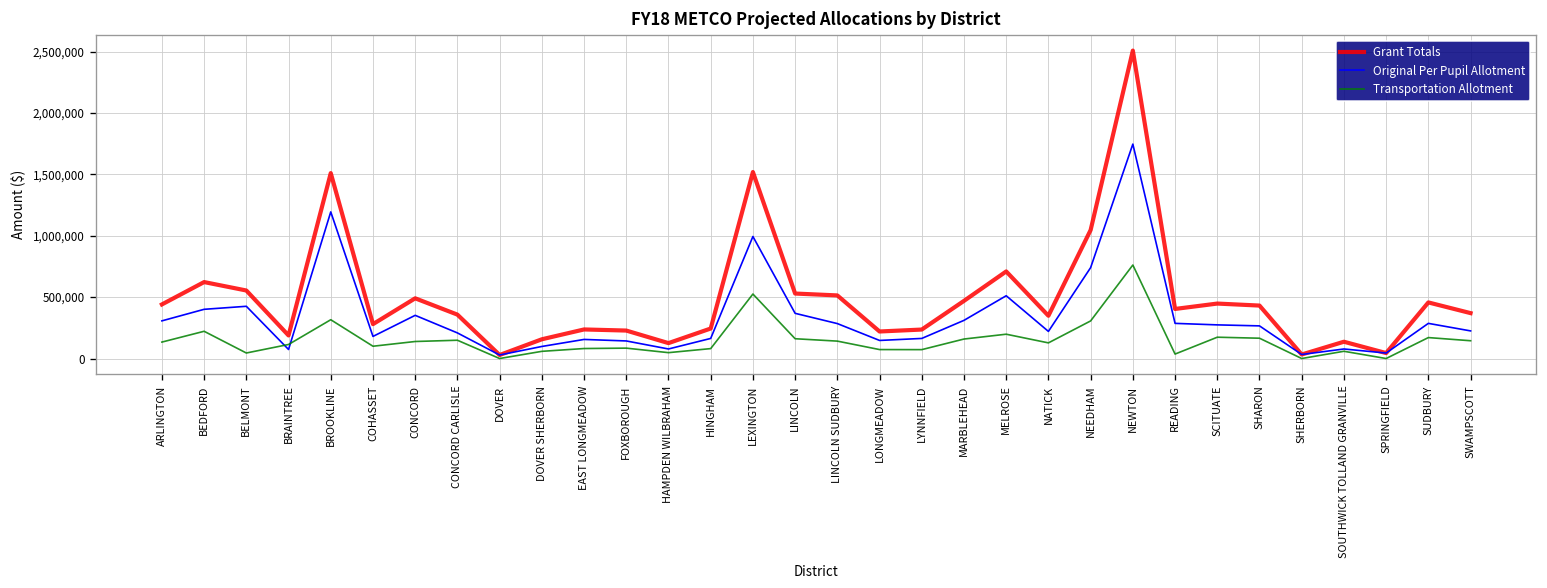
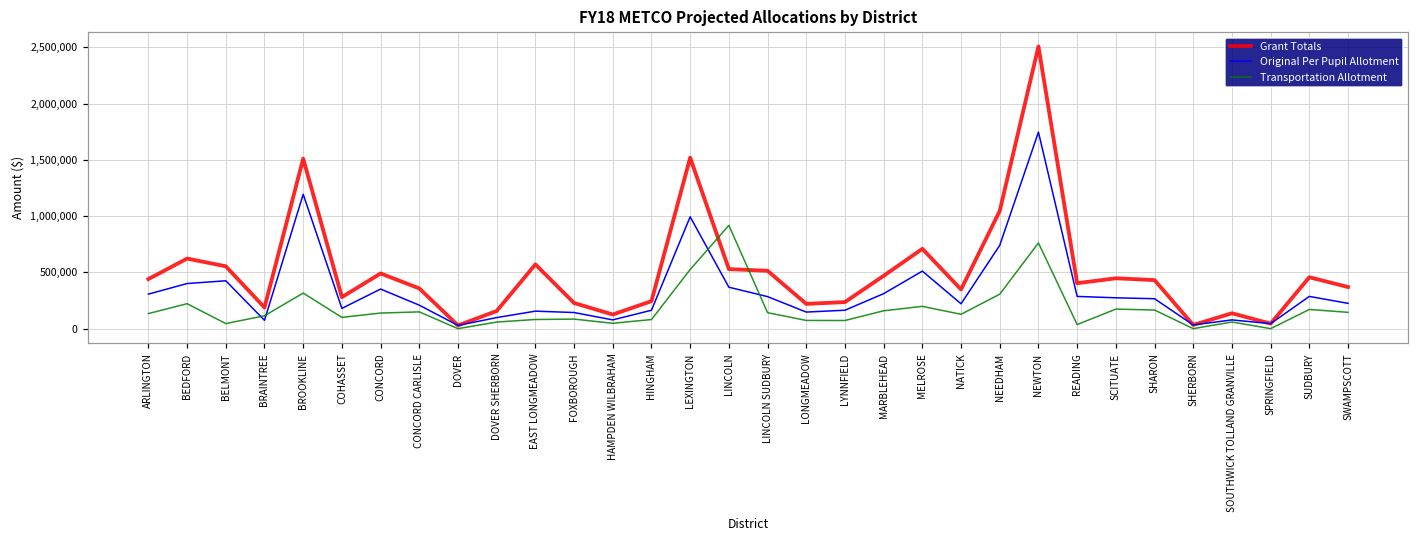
  {
    "Grant Totals": {
      "ARLINGTON": "440,000",
      "BEDFORD": "620,000",
      "BELMONT": "550,000",
      "BRAINTREE": "190,000",
      "BROOKLINE": "1,510,000",
      "COHASSET": "280,000",
      "CONCORD": "490,000",
      "CONCORD CARLISLE": "360,000",
      "DOVER SHERBORN": "160,000",
-     "EAST LONGMEADOW": "240,000",
+     "EAST LONGMEADOW": "570,000",
      "FOXBOROUGH": "230,000",
      "HAMPDEN WILBRAHAM": "130,000",
      "HINGHAM": "240,000",
      "LEXINGTON": "1,520,000",
      "LINCOLN": "530,000",
      "LINCOLN SUDBURY": "510,000",
      "LONGMEADOW": "220,000",
      "LYNNFIELD": "240,000",
      "MARBLEHEAD": "470,000",
      "MELROSE": "710,000",
      "NATICK": "350,000",
      "NEEDHAM": "1,050,000",
      "NEWTON": "2,510,000",
      "READING": "400,000",
      "SCITUATE": "450,000",
      "SHARON": "430,000",
      "SOUTHWICK TOLLAND GRANVILLE": "140,000",
      "SUDBURY": "460,000",
      "SWAMPSCOTT": "370,000"
    },
    "Original Per Pupil Allotment": {
      "ARLINGTON": "310,000",
      "BEDFORD": "400,000",
      "BELMONT": "430,000",
      "BRAINTREE": "70,000",
      "BROOKLINE": "1,190,000",
      "COHASSET": "180,000",
      "CONCORD": "350,000",
      "CONCORD CARLISLE": "210,000",
      "DOVER SHERBORN": "100,000",
      "EAST LONGMEADOW": "160,000",
      "FOXBOROUGH": "140,000",
      "HAMPDEN WILBRAHAM": "80,000",
      "HINGHAM": "160,000",
      "LEXINGTON": "990,000",
      "LINCOLN": "370,000",
      "LINCOLN SUDBURY": "280,000",
      "LONGMEADOW": "150,000",
      "LYNNFIELD": "160,000",
      "MARBLEHEAD": "310,000",
      "MELROSE": "510,000",
      "NATICK": "220,000",
      "NEEDHAM": "740,000",
      "NEWTON": "1,750,000",
      "READING": "290,000",
      "SCITUATE": "270,000",
      "SHARON": "270,000",
      "SUDBURY": "290,000",
      "SWAMPSCOTT": "220,000"
    },
    "Transportation Allotment": {
      "ARLINGTON": "130,000",
      "BEDFORD": "220,000",
      "BELMONT": "40,000",
      "BRAINTREE": "110,000",
      "BROOKLINE": "320,000",
      "COHASSET": "100,000",
      "CONCORD": "140,000",
      "CONCORD CARLISLE": "150,000",
      "DOVER": "0",
      "DOVER SHERBORN": "60,000",
      "EAST LONGMEADOW": "80,000",
      "FOXBOROUGH": "80,000",
      "HAMPDEN WILBRAHAM": "50,000",
      "HINGHAM": "80,000",
      "LEXINGTON": "530,000",
-     "LINCOLN": "160,000",
+     "LINCOLN": "920,000",
      "LINCOLN SUDBURY": "140,000",
      "LONGMEADOW": "70,000",
      "LYNNFIELD": "70,000",
      "MARBLEHEAD": "160,000",
      "MELROSE": "200,000",
      "NATICK": "130,000",
      "NEEDHAM": "310,000",
      "NEWTON": "760,000",
      "READING": "40,000",
      "SCITUATE": "170,000",
      "SHARON": "170,000",
      "SHERBORN": "0",
      "SPRINGFIELD": "0",
      "SUDBURY": "170,000",
      "SWAMPSCOTT": "140,000"
    }
  }
